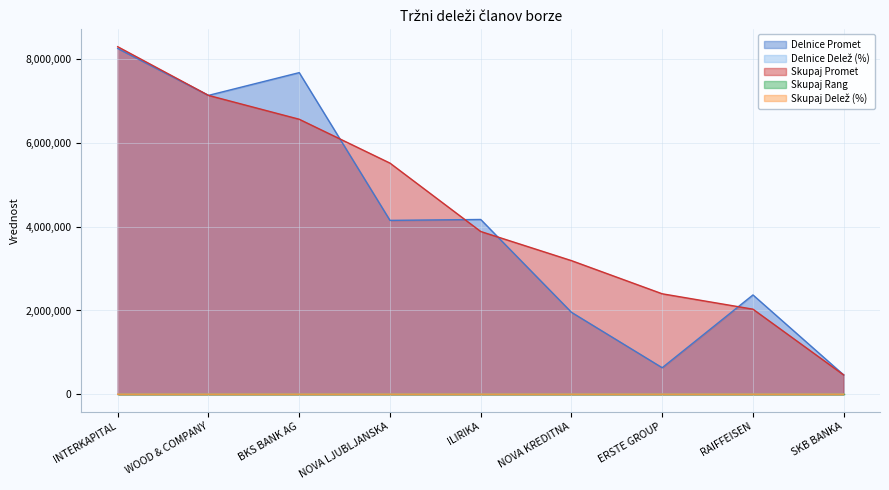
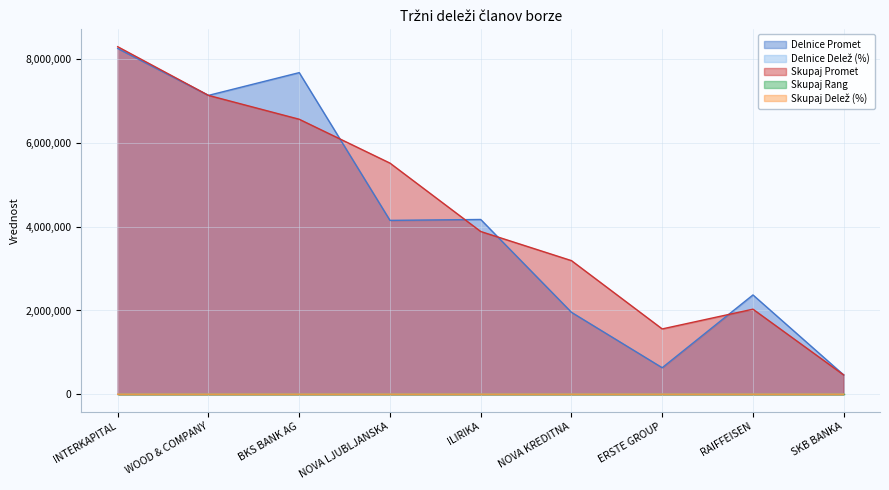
  {
    "Delnice Promet": {
      "BKS BANK AG": "7,700,000",
      "NOVA LJUBLJANSKA": "4,200,000",
      "ILIRIKA": "4,200,000",
      "NOVA KREDITNA": "2,000,000",
      "ERSTE GROUP": "600,000",
      "RAIFFEISEN": "2,400,000"
    },
    "Skupaj Delež (%)": {
      "INTERKAPITAL": "0",
      "WOOD & COMPANY": "0",
      "BKS BANK AG": "0",
      "NOVA LJUBLJANSKA": "0",
      "ILIRIKA": "0",
      "NOVA KREDITNA": "0",
      "ERSTE GROUP": "0",
      "RAIFFEISEN": "0",
      "SKB BANKA": "0"
    },
    "Skupaj Promet": {
      "BKS BANK AG": "6,600,000",
      "NOVA LJUBLJANSKA": "5,500,000",
      "ILIRIKA": "3,900,000",
      "NOVA KREDITNA": "3,200,000",
-     "ERSTE GROUP": "2,400,000",
+     "ERSTE GROUP": "1,600,000",
      "RAIFFEISEN": "2,000,000"
    }
  }
